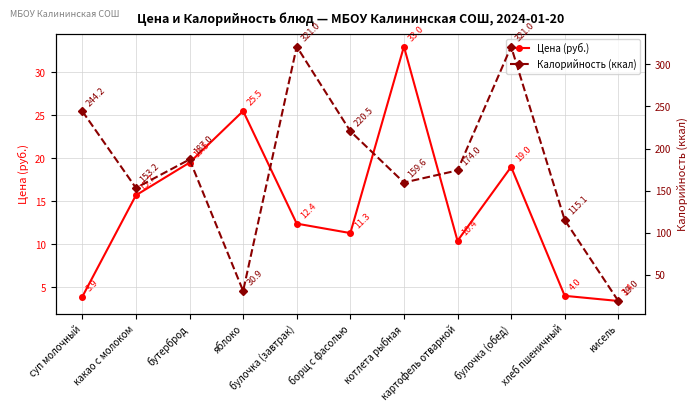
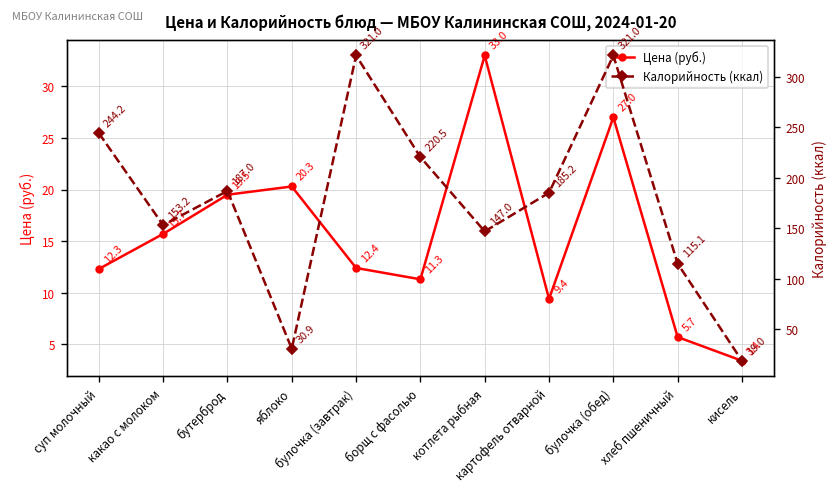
  {
    "Цена (руб.)": {
-     "суп молочный": 3.9,
-     "яблоко": 25.5,
+     "суп молочный": 12.3,
+     "яблоко": 20.3,
      "булочка (завтрак)": 12.4,
      "борщ с фасолью": 11.3,
      "котлета рыбная": 33.0,
-     "картофель отварной": 10.4,
-     "булочка (обед)": 19.0,
-     "хлеб пшеничный": 4.0
+     "картофель отварной": 9.4,
+     "булочка (обед)": 27.0,
+     "хлеб пшеничный": 5.7
    },
    "Калорийность (ккал)": {
      "суп молочный": 244.2,
      "яблоко": 30.9,
      "булочка (завтрак)": 321.0,
      "борщ с фасолью": 220.5,
-     "котлета рыбная": 159.6,
-     "картофель отварной": 174.0,
+     "котлета рыбная": 147.0,
+     "картофель отварной": 185.2,
      "хлеб пшеничный": 115.1
    }
  }
